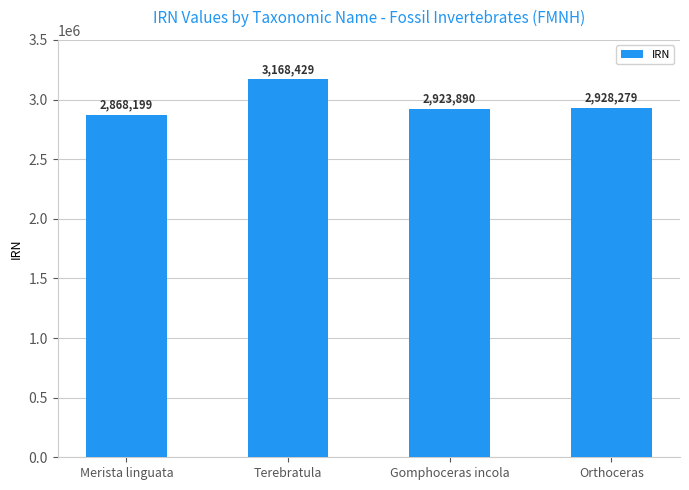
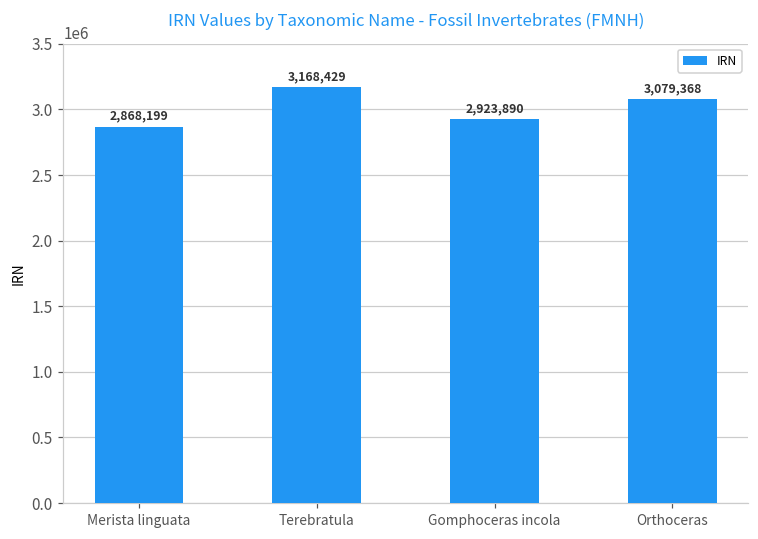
  {
    "Merista linguata": "2,868,199",
    "Terebratula": "3,168,429",
    "Gomphoceras incola": "2,923,890",
-   "Orthoceras": "2,928,279"
+   "Orthoceras": "3,079,368"
  }
